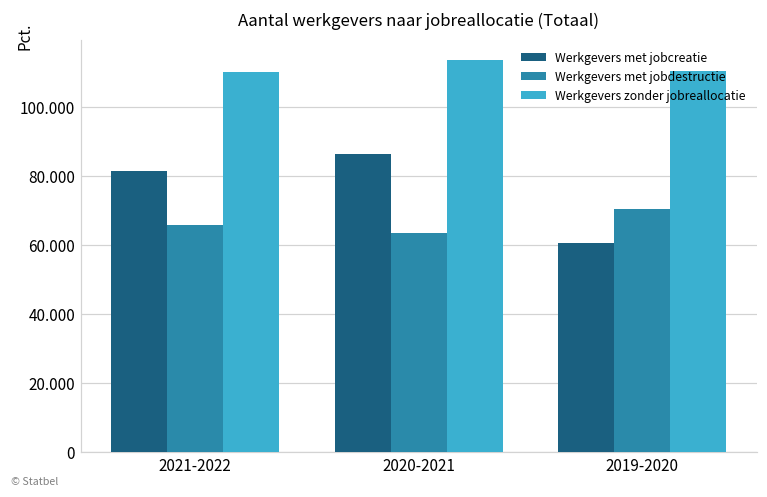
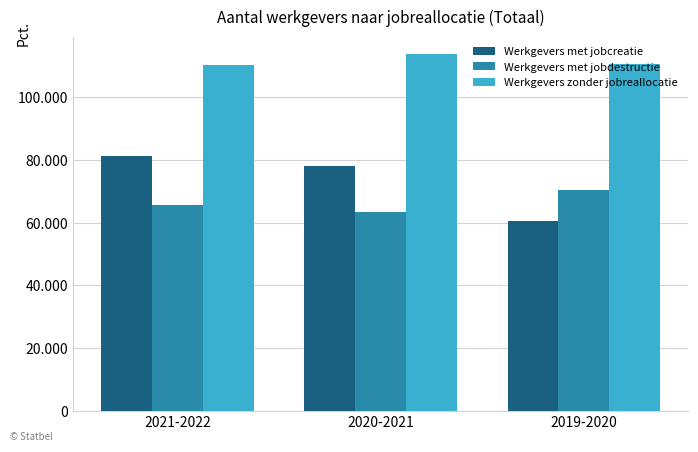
  {
    "Werkgevers met jobcreatie": {
      "2021-2022": 81,
-     "2020-2021": 86,
+     "2020-2021": 78,
      "2019-2020": 60
    }
  }
